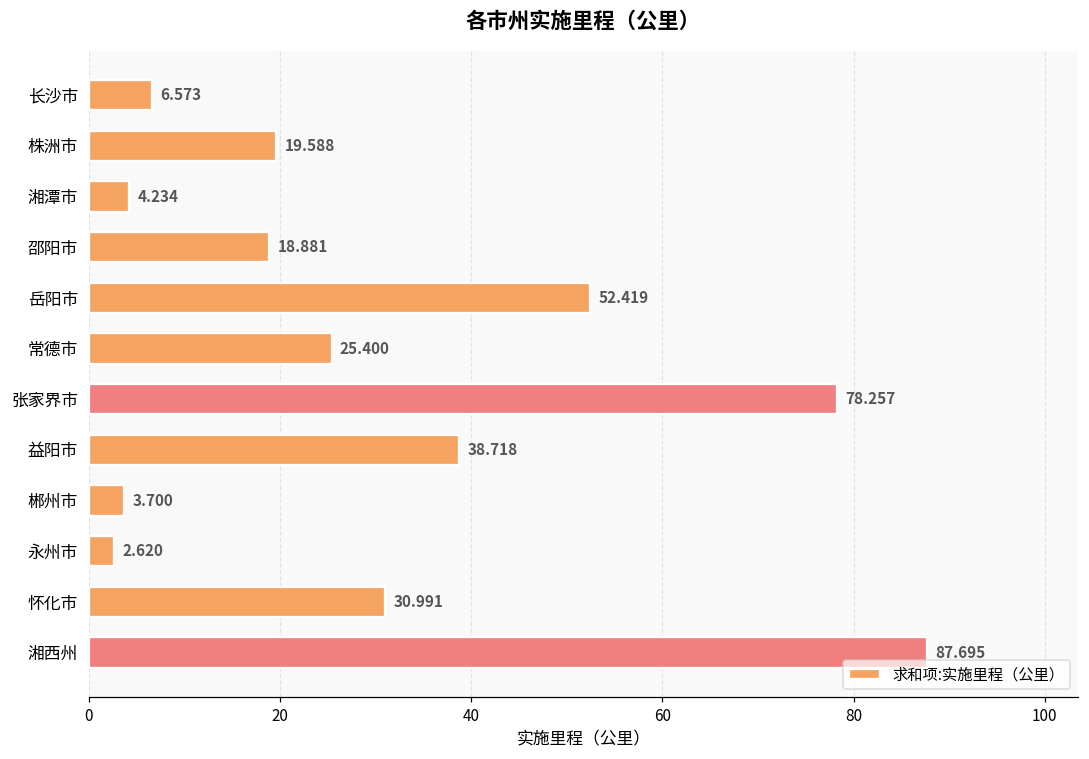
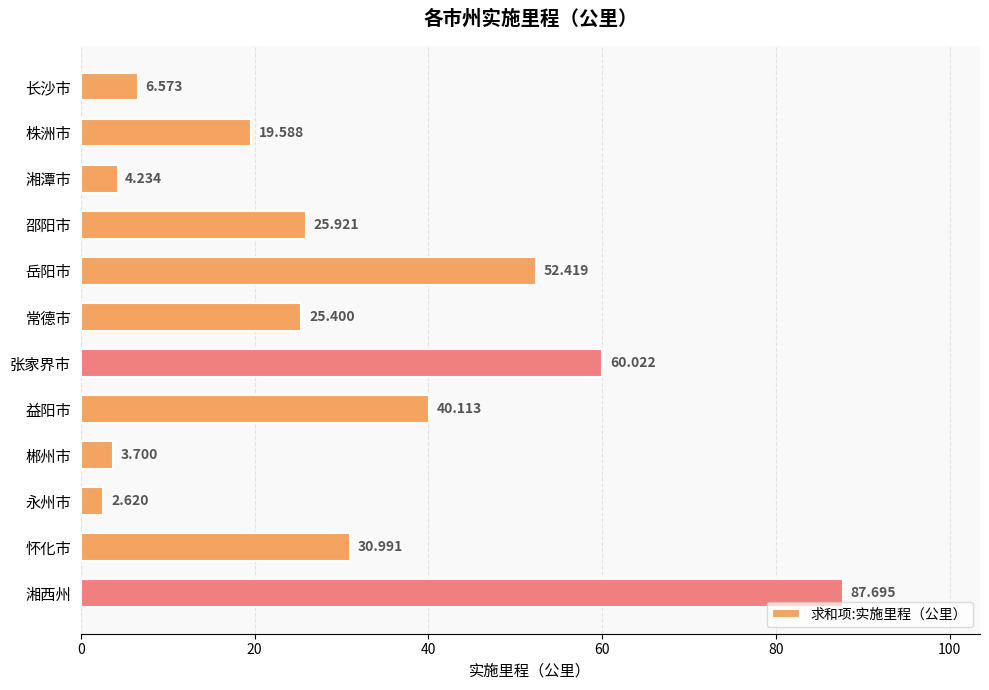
  {
    "长沙市": 6.573,
    "株洲市": 19.588,
    "湘潭市": 4.234,
-   "邵阳市": 18.881,
+   "邵阳市": 25.921,
    "岳阳市": 52.419,
    "常德市": 25.400,
-   "张家界市": 78.257,
-   "益阳市": 38.718,
+   "张家界市": 60.022,
+   "益阳市": 40.113,
    "郴州市": 3.700,
    "永州市": 2.620,
    "怀化市": 30.991,
    "湘西州": 87.695
  }
